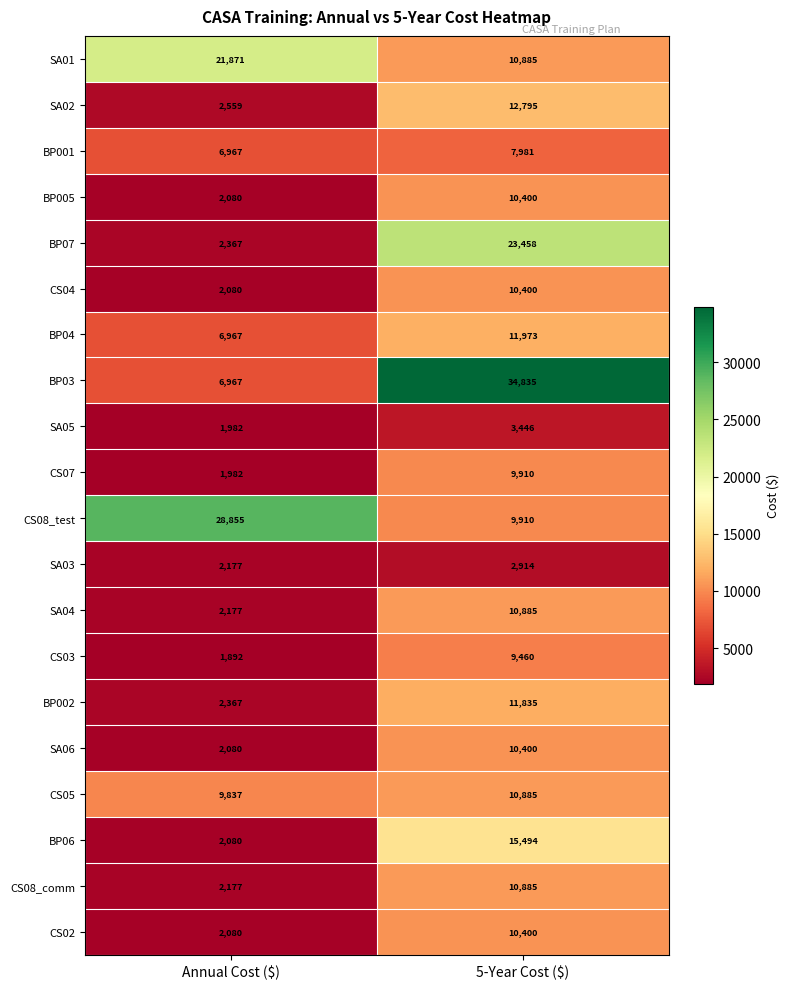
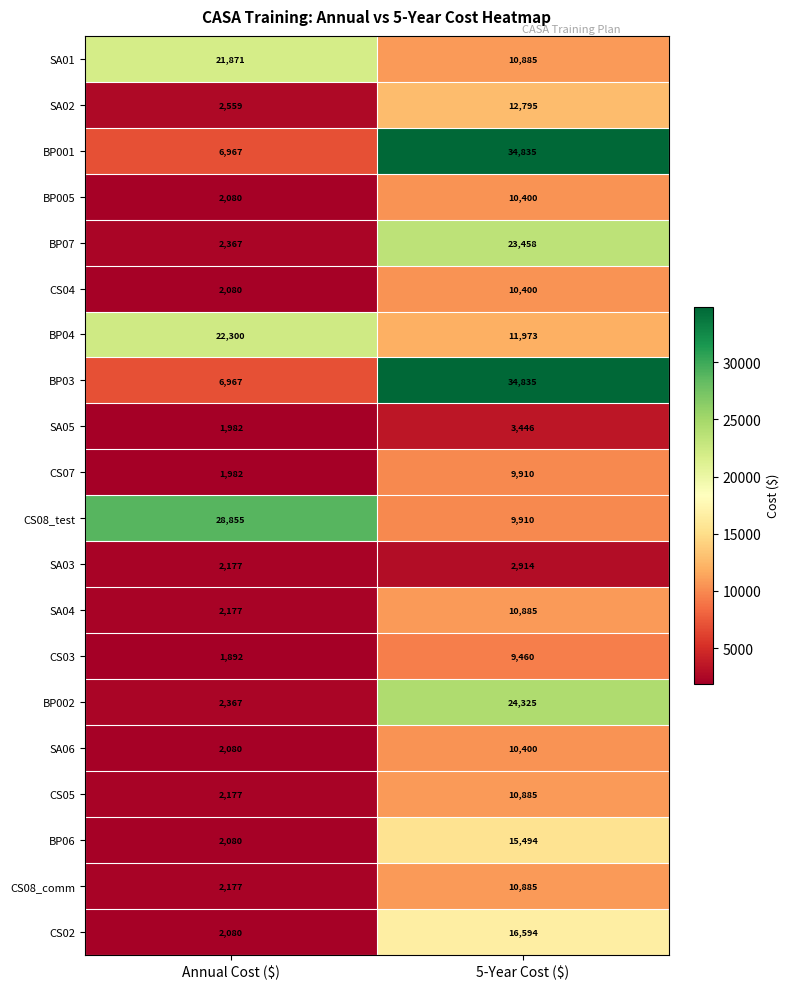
  {
    "SA01": {
      "Annual Cost ($)": "21,871",
      "5-Year Cost ($)": "10,885"
    },
    "SA02": {
      "Annual Cost ($)": "2,559",
      "5-Year Cost ($)": "12,795"
    },
    "BP001": {
      "Annual Cost ($)": "6,967",
-     "5-Year Cost ($)": "7,981"
+     "5-Year Cost ($)": "34,835"
    },
    "BP005": {
      "Annual Cost ($)": "2,080",
      "5-Year Cost ($)": "10,400"
    },
    "BP07": {
      "Annual Cost ($)": "2,367",
      "5-Year Cost ($)": "23,458"
    },
    "CS04": {
      "Annual Cost ($)": "2,080",
      "5-Year Cost ($)": "10,400"
    },
    "BP04": {
-     "Annual Cost ($)": "6,967",
+     "Annual Cost ($)": "22,300",
      "5-Year Cost ($)": "11,973"
    },
    "BP03": {
      "Annual Cost ($)": "6,967",
      "5-Year Cost ($)": "34,835"
    },
    "SA05": {
      "Annual Cost ($)": "1,982",
      "5-Year Cost ($)": "3,446"
    },
    "CS07": {
      "Annual Cost ($)": "1,982",
      "5-Year Cost ($)": "9,910"
    },
    "CS08_test": {
      "Annual Cost ($)": "28,855",
      "5-Year Cost ($)": "9,910"
    },
    "SA03": {
      "Annual Cost ($)": "2,177",
      "5-Year Cost ($)": "2,914"
    },
    "SA04": {
      "Annual Cost ($)": "2,177",
      "5-Year Cost ($)": "10,885"
    },
    "CS03": {
      "Annual Cost ($)": "1,892",
      "5-Year Cost ($)": "9,460"
    },
    "BP002": {
      "Annual Cost ($)": "2,367",
-     "5-Year Cost ($)": "11,835"
+     "5-Year Cost ($)": "24,325"
    },
    "SA06": {
      "Annual Cost ($)": "2,080",
      "5-Year Cost ($)": "10,400"
    },
    "CS05": {
-     "Annual Cost ($)": "9,837",
+     "Annual Cost ($)": "2,177",
      "5-Year Cost ($)": "10,885"
    },
    "BP06": {
      "Annual Cost ($)": "2,080",
      "5-Year Cost ($)": "15,494"
    },
    "CS08_comm": {
      "Annual Cost ($)": "2,177",
      "5-Year Cost ($)": "10,885"
    },
    "CS02": {
      "Annual Cost ($)": "2,080",
-     "5-Year Cost ($)": "10,400"
+     "5-Year Cost ($)": "16,594"
    }
  }
